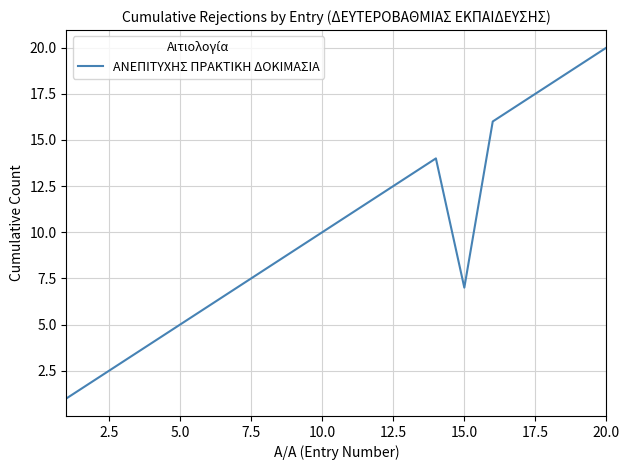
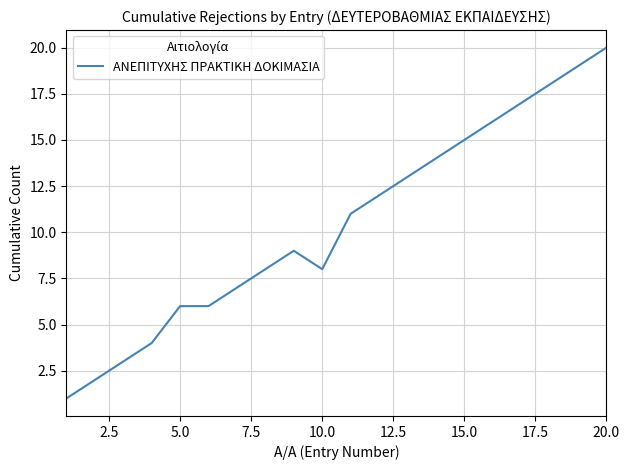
  {
-   "5.0": 5,
-   "10.0": 10,
-   "15.0": 7,
+   "5.0": 6,
+   "10.0": 8,
+   "15.0": 15,
    "20.0": 20
  }
